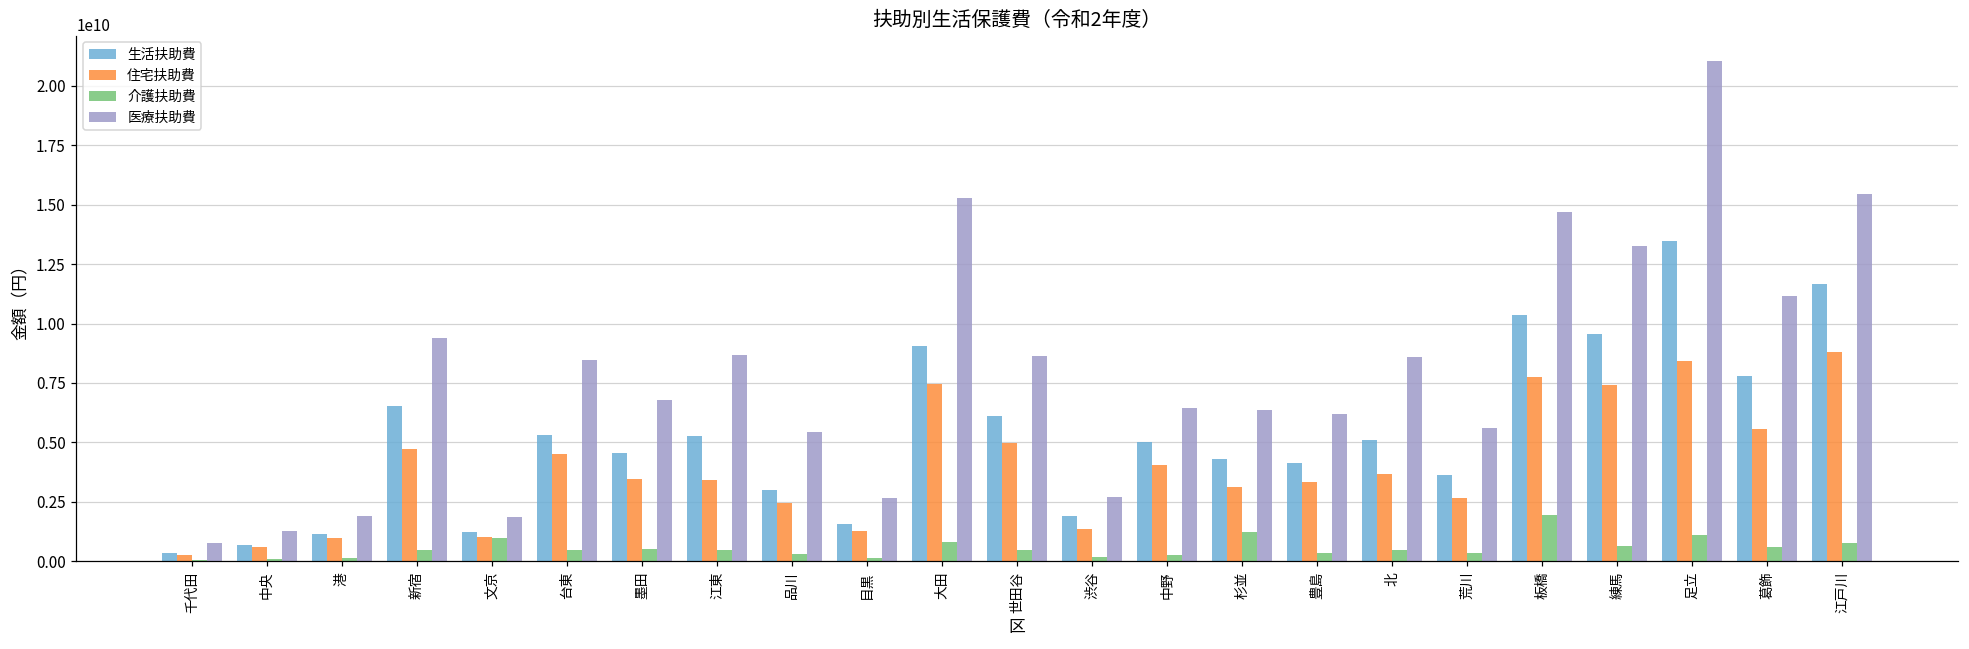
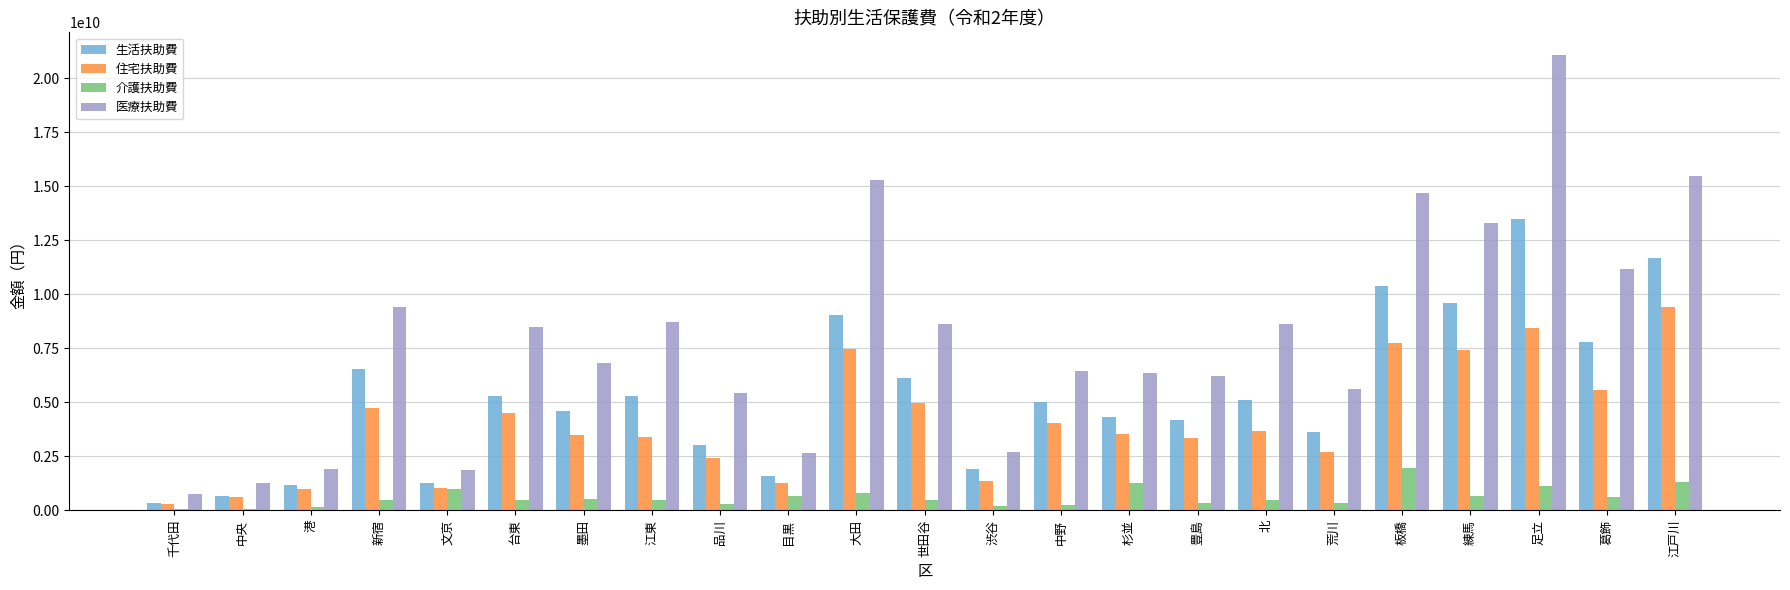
  {
    "住宅扶助費": {
      "千代田": 300000000,
      "中央": 600000000,
      "港": 1000000000,
      "新宿": 4700000000,
      "文京": 1000000000,
      "台東": 4500000000,
      "墨田": 3500000000,
      "江東": 3400000000,
      "品川": 2400000000,
      "目黒": 1300000000,
      "大田": 7400000000,
      "世田谷": 5000000000,
      "渋谷": 1400000000,
      "中野": 4000000000,
-     "杉並": 3100000000,
+     "杉並": 3500000000,
      "豊島": 3300000000,
      "北": 3700000000,
      "荒川": 2700000000,
      "板橋": 7700000000,
      "練馬": 7400000000,
      "足立": 8400000000,
      "葛飾": 5600000000,
-     "江戸川": 8800000000
+     "江戸川": 9400000000
    },
    "介護扶助費": {
      "港": 100000000,
      "新宿": 500000000,
      "文京": 1000000000,
      "台東": 500000000,
      "墨田": 500000000,
      "江東": 500000000,
      "品川": 300000000,
-     "目黒": 100000000,
+     "目黒": 600000000,
      "大田": 800000000,
      "世田谷": 500000000,
      "渋谷": 200000000,
      "中野": 300000000,
      "杉並": 1200000000,
      "豊島": 300000000,
      "北": 500000000,
      "荒川": 300000000,
      "板橋": 1900000000,
      "練馬": 700000000,
      "足立": 1100000000,
      "葛飾": 600000000,
-     "江戸川": 800000000
+     "江戸川": 1300000000
    }
  }
